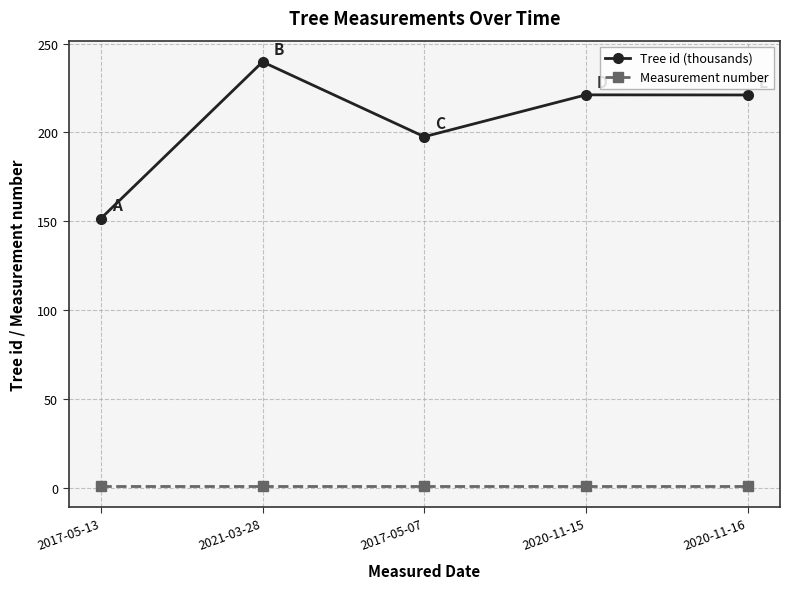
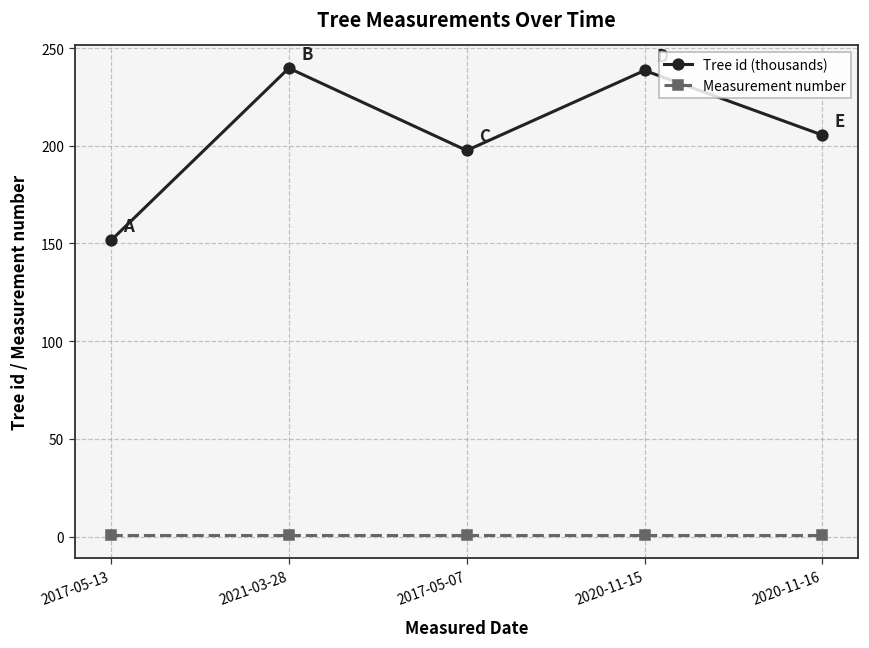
  {
    "Tree id (thousands)": {
      "2017-05-13": 152,
      "2021-03-28": 240,
      "2017-05-07": 198,
-     "2020-11-15": 221,
-     "2020-11-16": 221
+     "2020-11-15": 239,
+     "2020-11-16": 205
    },
    "Measurement number": {
      "2017-05-13": 1,
      "2021-03-28": 1,
      "2017-05-07": 1,
      "2020-11-15": 1,
      "2020-11-16": 1
    }
  }
